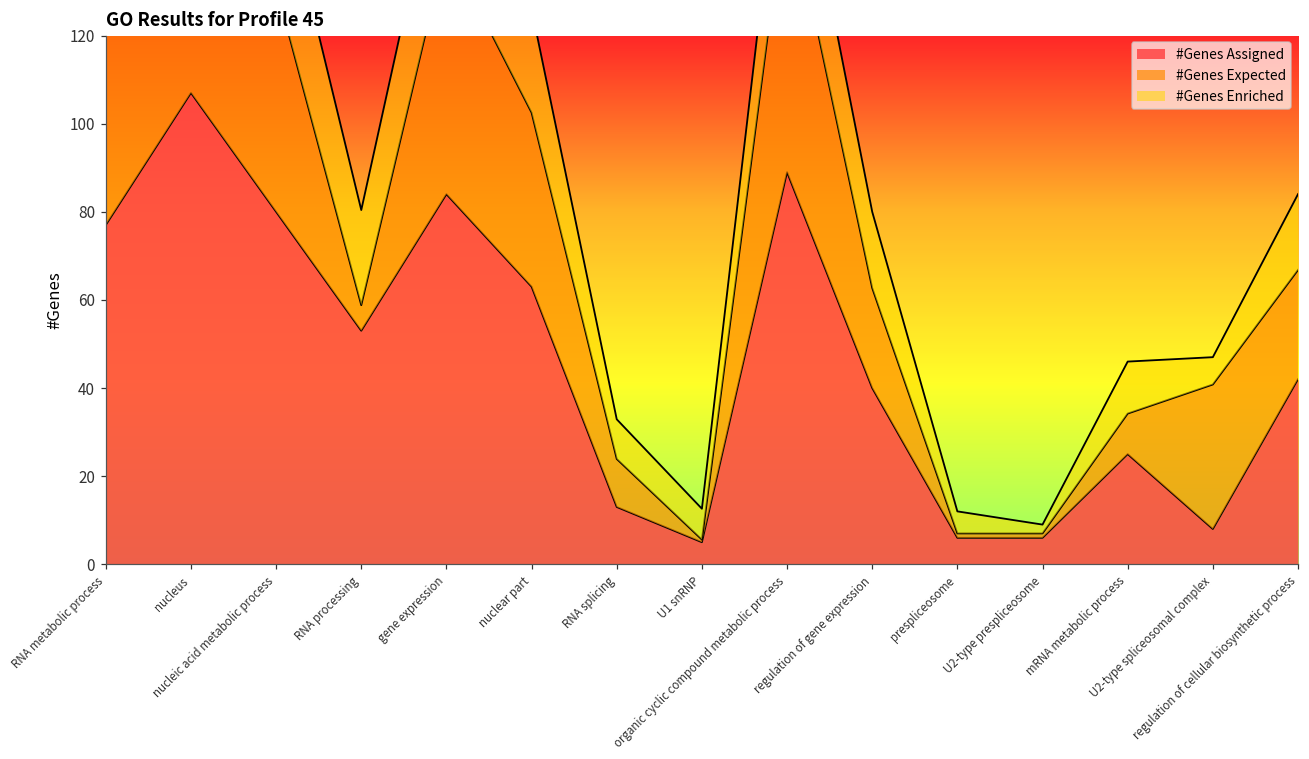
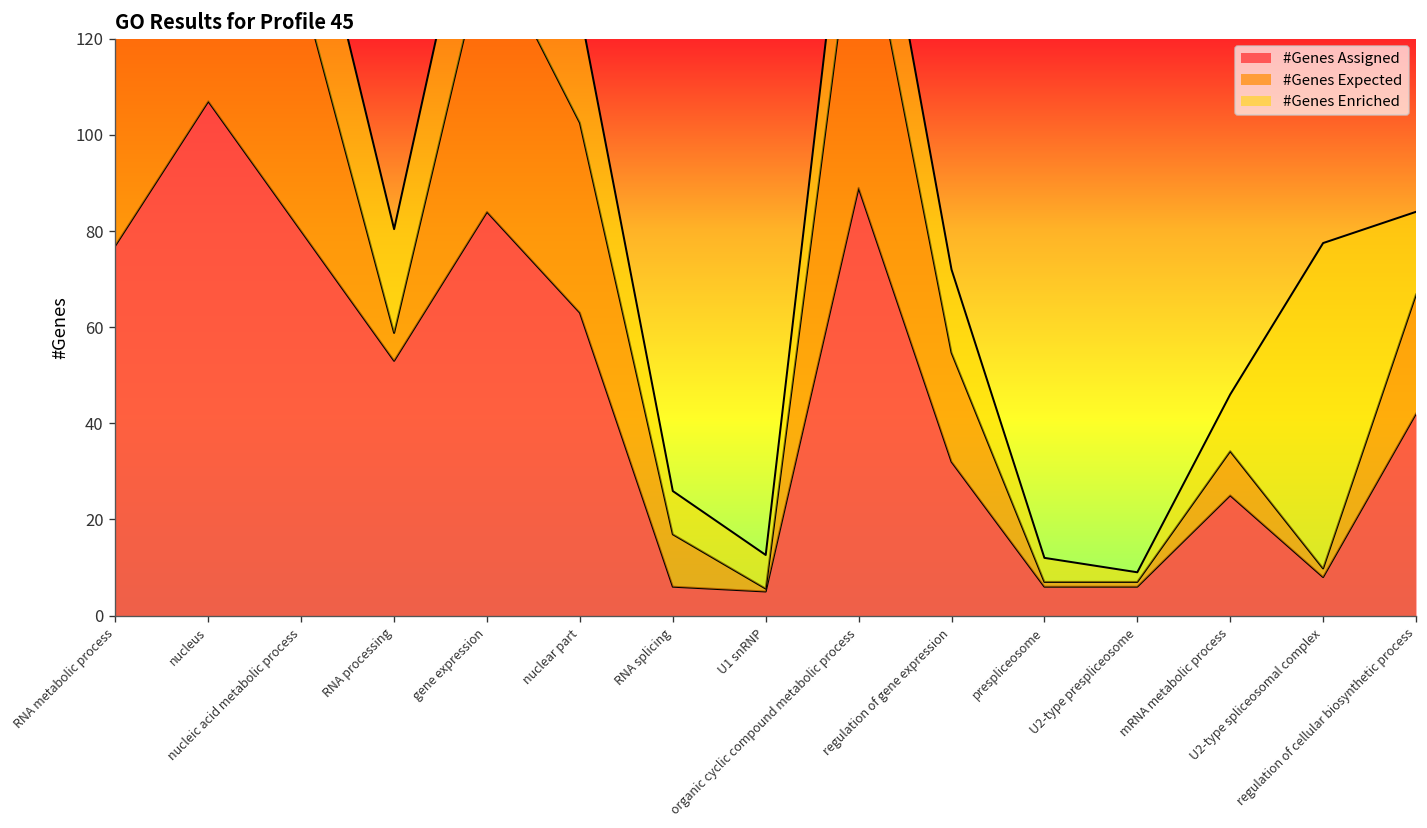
  {
    "#Genes Assigned": {
      "RNA metabolic process": 77,
      "nucleus": 107,
      "nucleic acid metabolic process": 80,
      "RNA processing": 53,
      "gene expression": 84,
      "nuclear part": 63,
-     "RNA splicing": 13,
+     "RNA splicing": 6,
      "organic cyclic compound metabolic process": 89,
-     "regulation of gene expression": 40,
+     "regulation of gene expression": 32,
      "prespliceosome": 6,
      "U2-type prespliceosome": 6,
      "mRNA metabolic process": 25,
      "U2-type spliceosomal complex": 8,
      "regulation of cellular biosynthetic process": 42
    },
    "#Genes Expected": {
      "RNA processing": 6,
      "nuclear part": 40,
      "RNA splicing": 11,
      "regulation of gene expression": 23,
      "prespliceosome": 1,
      "U2-type prespliceosome": 1,
      "mRNA metabolic process": 9,
-     "U2-type spliceosomal complex": 33,
+     "U2-type spliceosomal complex": 2,
      "regulation of cellular biosynthetic process": 25
    },
    "#Genes Enriched": {
      "RNA processing": 22,
      "RNA splicing": 9,
      "U1 snRNP": 7,
      "regulation of gene expression": 17,
      "prespliceosome": 5,
      "U2-type prespliceosome": 2,
      "mRNA metabolic process": 12,
-     "U2-type spliceosomal complex": 6,
+     "U2-type spliceosomal complex": 68,
      "regulation of cellular biosynthetic process": 17
    }
  }
